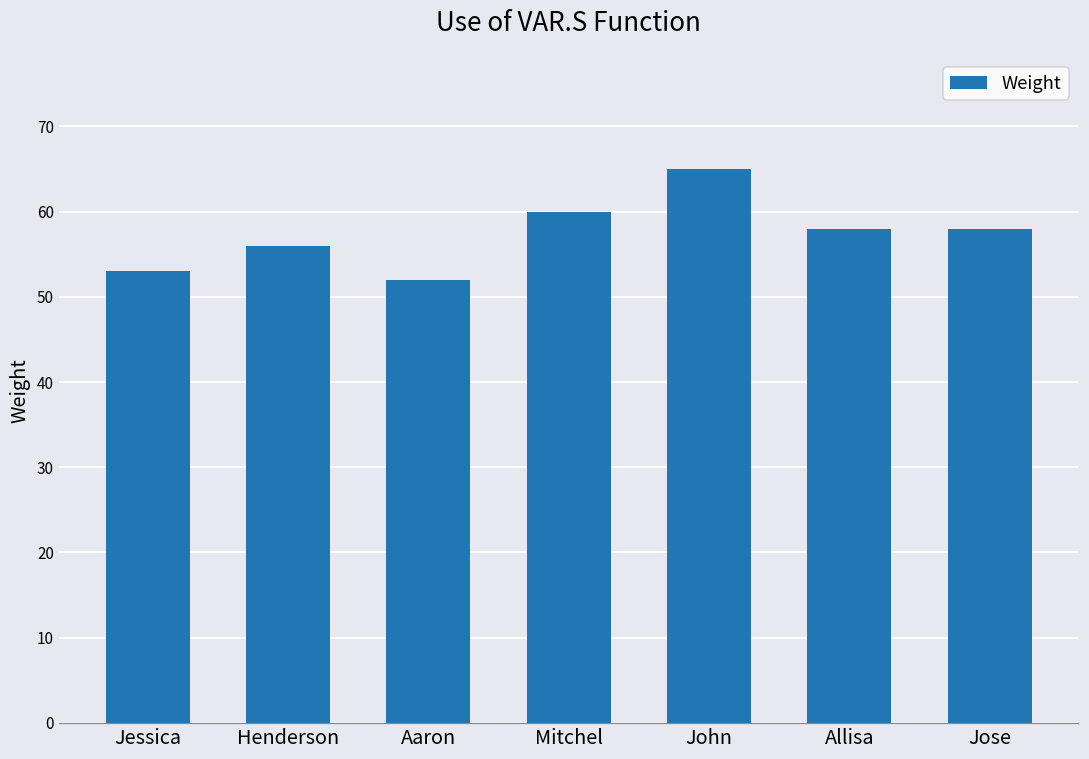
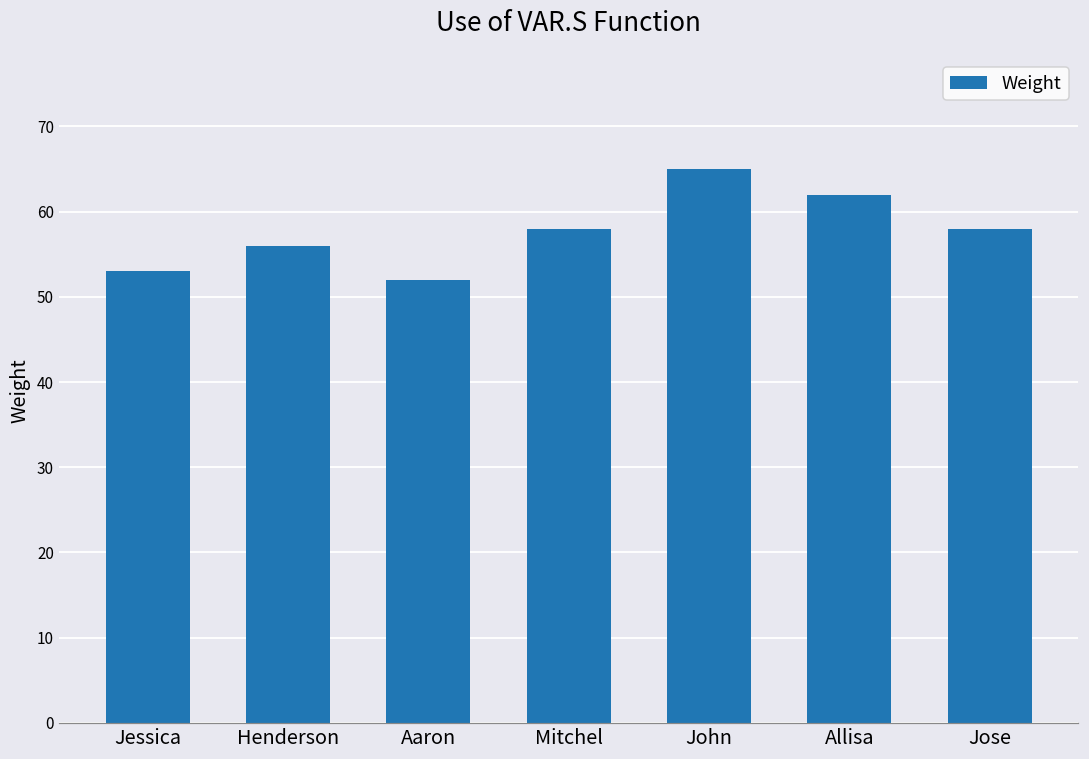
  {
    "Jessica": 53,
    "Henderson": 56,
    "Aaron": 52,
-   "Mitchel": 60,
+   "Mitchel": 58,
    "John": 65,
-   "Allisa": 58,
+   "Allisa": 62,
    "Jose": 58
  }
